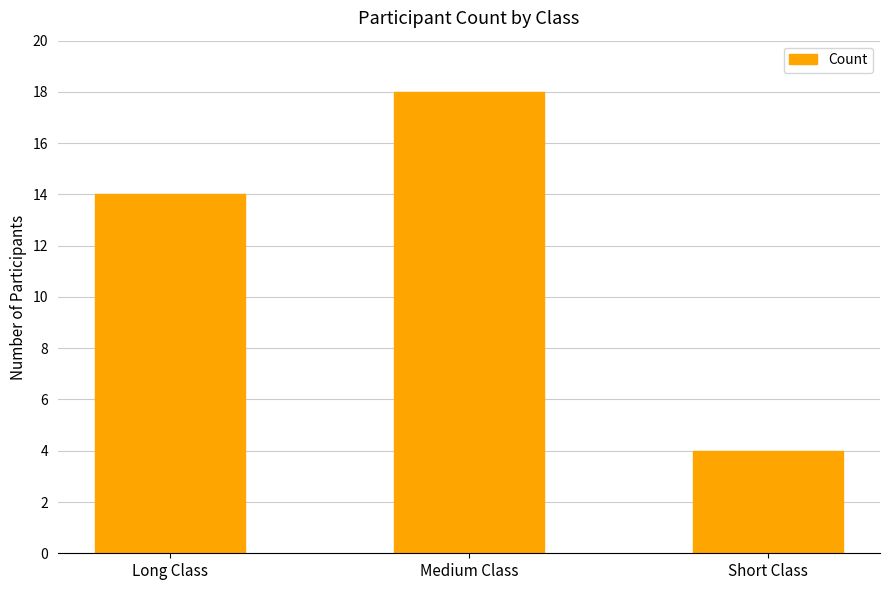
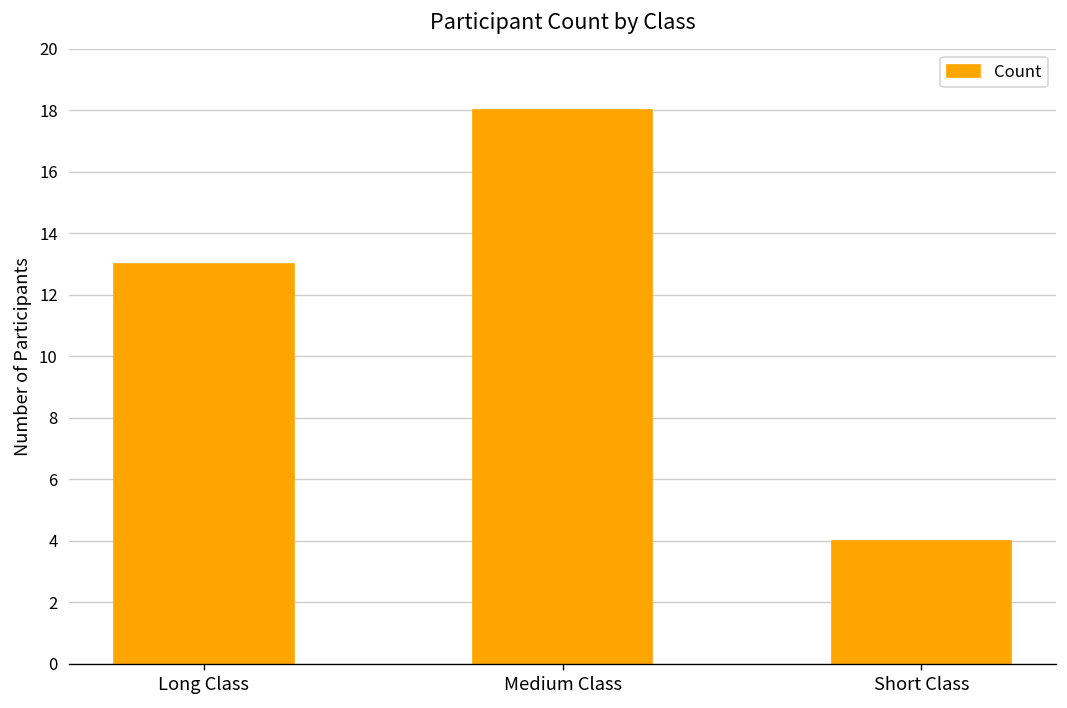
  {
-   "Long Class": 14,
+   "Long Class": 13,
    "Medium Class": 18,
    "Short Class": 4
  }
